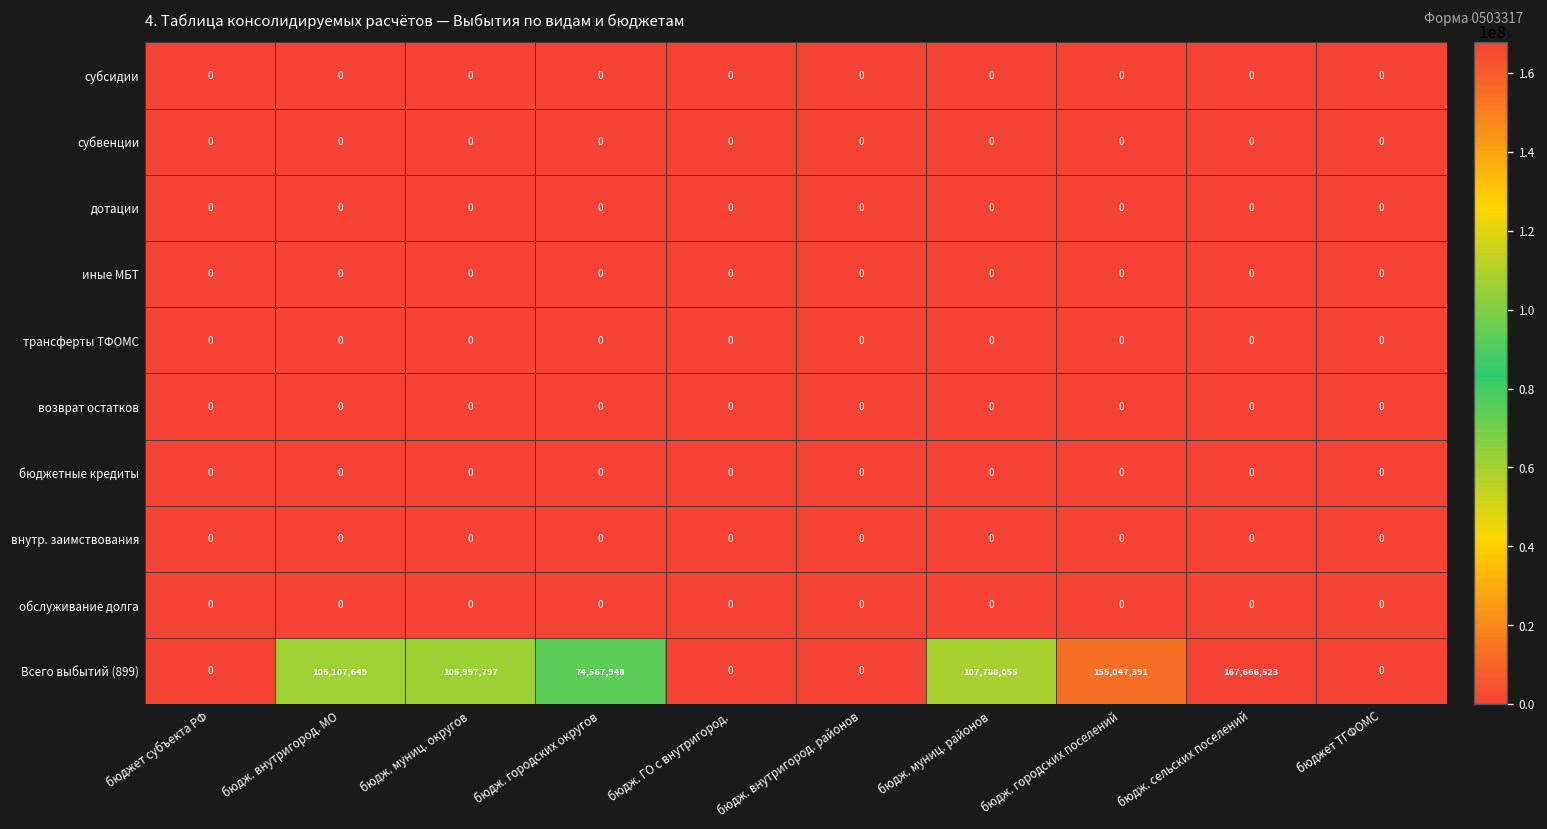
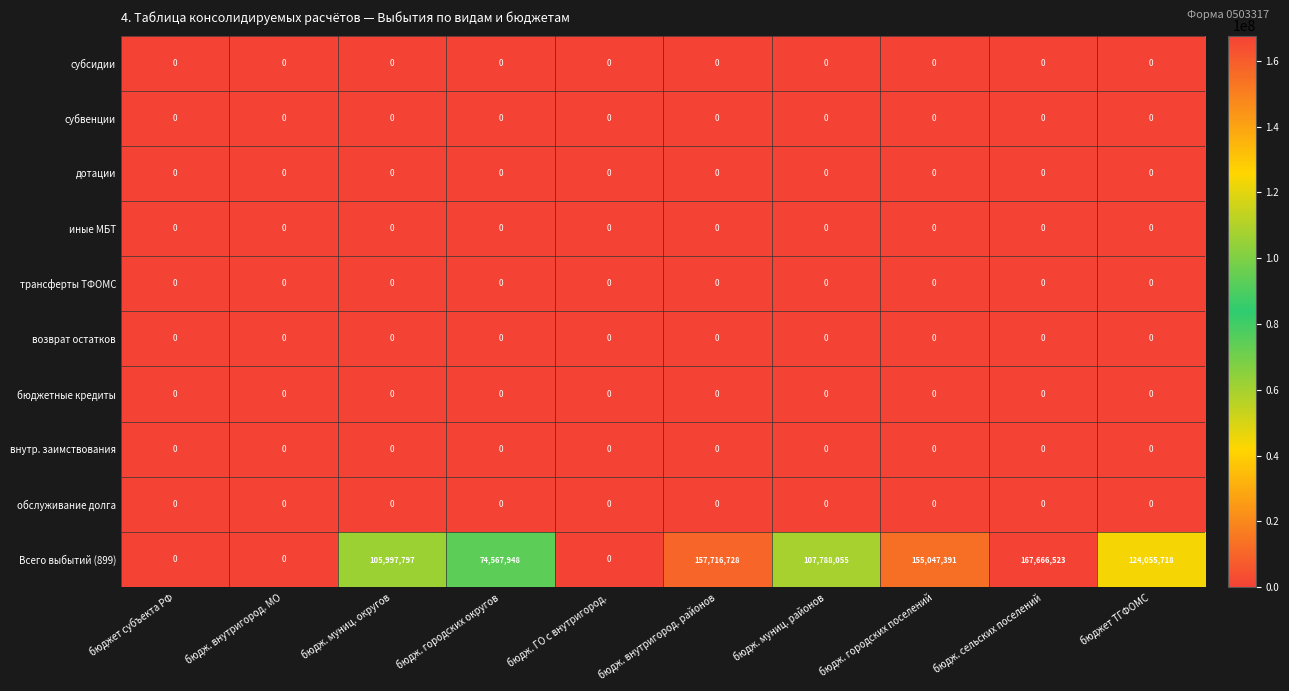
  {
    "субсидии": {
      "бюджет субъекта РФ": "0",
      "бюдж. внутригород. МО": "0",
      "бюдж. муниц. округов": "0",
      "бюдж. городских округов": "0",
      "бюдж. ГО с внутригород.": "0",
      "бюдж. внутригород. районов": "0",
      "бюдж. муниц. районов": "0",
      "бюдж. городских поселений": "0",
      "бюдж. сельских поселений": "0",
      "бюджет ТГФОМС": "0"
    },
    "субвенции": {
      "бюджет субъекта РФ": "0",
      "бюдж. внутригород. МО": "0",
      "бюдж. муниц. округов": "0",
      "бюдж. городских округов": "0",
      "бюдж. ГО с внутригород.": "0",
      "бюдж. внутригород. районов": "0",
      "бюдж. муниц. районов": "0",
      "бюдж. городских поселений": "0",
      "бюдж. сельских поселений": "0",
      "бюджет ТГФОМС": "0"
    },
    "дотации": {
      "бюджет субъекта РФ": "0",
      "бюдж. внутригород. МО": "0",
      "бюдж. муниц. округов": "0",
      "бюдж. городских округов": "0",
      "бюдж. ГО с внутригород.": "0",
      "бюдж. внутригород. районов": "0",
      "бюдж. муниц. районов": "0",
      "бюдж. городских поселений": "0",
      "бюдж. сельских поселений": "0",
      "бюджет ТГФОМС": "0"
    },
    "иные МБТ": {
      "бюджет субъекта РФ": "0",
      "бюдж. внутригород. МО": "0",
      "бюдж. муниц. округов": "0",
      "бюдж. городских округов": "0",
      "бюдж. ГО с внутригород.": "0",
      "бюдж. внутригород. районов": "0",
      "бюдж. муниц. районов": "0",
      "бюдж. городских поселений": "0",
      "бюдж. сельских поселений": "0",
      "бюджет ТГФОМС": "0"
    },
    "трансферты ТФОМС": {
      "бюджет субъекта РФ": "0",
      "бюдж. внутригород. МО": "0",
      "бюдж. муниц. округов": "0",
      "бюдж. городских округов": "0",
      "бюдж. ГО с внутригород.": "0",
      "бюдж. внутригород. районов": "0",
      "бюдж. муниц. районов": "0",
      "бюдж. городских поселений": "0",
      "бюдж. сельских поселений": "0",
      "бюджет ТГФОМС": "0"
    },
    "возврат остатков": {
      "бюджет субъекта РФ": "0",
      "бюдж. внутригород. МО": "0",
      "бюдж. муниц. округов": "0",
      "бюдж. городских округов": "0",
      "бюдж. ГО с внутригород.": "0",
      "бюдж. внутригород. районов": "0",
      "бюдж. муниц. районов": "0",
      "бюдж. городских поселений": "0",
      "бюдж. сельских поселений": "0",
      "бюджет ТГФОМС": "0"
    },
    "бюджетные кредиты": {
      "бюджет субъекта РФ": "0",
      "бюдж. внутригород. МО": "0",
      "бюдж. муниц. округов": "0",
      "бюдж. городских округов": "0",
      "бюдж. ГО с внутригород.": "0",
      "бюдж. внутригород. районов": "0",
      "бюдж. муниц. районов": "0",
      "бюдж. городских поселений": "0",
      "бюдж. сельских поселений": "0",
      "бюджет ТГФОМС": "0"
    },
    "внутр. заимствования": {
      "бюджет субъекта РФ": "0",
      "бюдж. внутригород. МО": "0",
      "бюдж. муниц. округов": "0",
      "бюдж. городских округов": "0",
      "бюдж. ГО с внутригород.": "0",
      "бюдж. внутригород. районов": "0",
      "бюдж. муниц. районов": "0",
      "бюдж. городских поселений": "0",
      "бюдж. сельских поселений": "0",
      "бюджет ТГФОМС": "0"
    },
    "обслуживание долга": {
      "бюджет субъекта РФ": "0",
      "бюдж. внутригород. МО": "0",
      "бюдж. муниц. округов": "0",
      "бюдж. городских округов": "0",
      "бюдж. ГО с внутригород.": "0",
      "бюдж. внутригород. районов": "0",
      "бюдж. муниц. районов": "0",
      "бюдж. городских поселений": "0",
      "бюдж. сельских поселений": "0",
      "бюджет ТГФОМС": "0"
    },
    "Всего выбытий (899)": {
      "бюджет субъекта РФ": "0",
-     "бюдж. внутригород. МО": "106,107,649",
+     "бюдж. внутригород. МО": "0",
      "бюдж. муниц. округов": "105,997,797",
      "бюдж. городских округов": "74,567,948",
      "бюдж. ГО с внутригород.": "0",
-     "бюдж. внутригород. районов": "0",
+     "бюдж. внутригород. районов": "157,716,728",
      "бюдж. муниц. районов": "107,788,055",
      "бюдж. городских поселений": "155,047,391",
      "бюдж. сельских поселений": "167,666,523",
-     "бюджет ТГФОМС": "0"
+     "бюджет ТГФОМС": "124,055,718"
    }
  }
